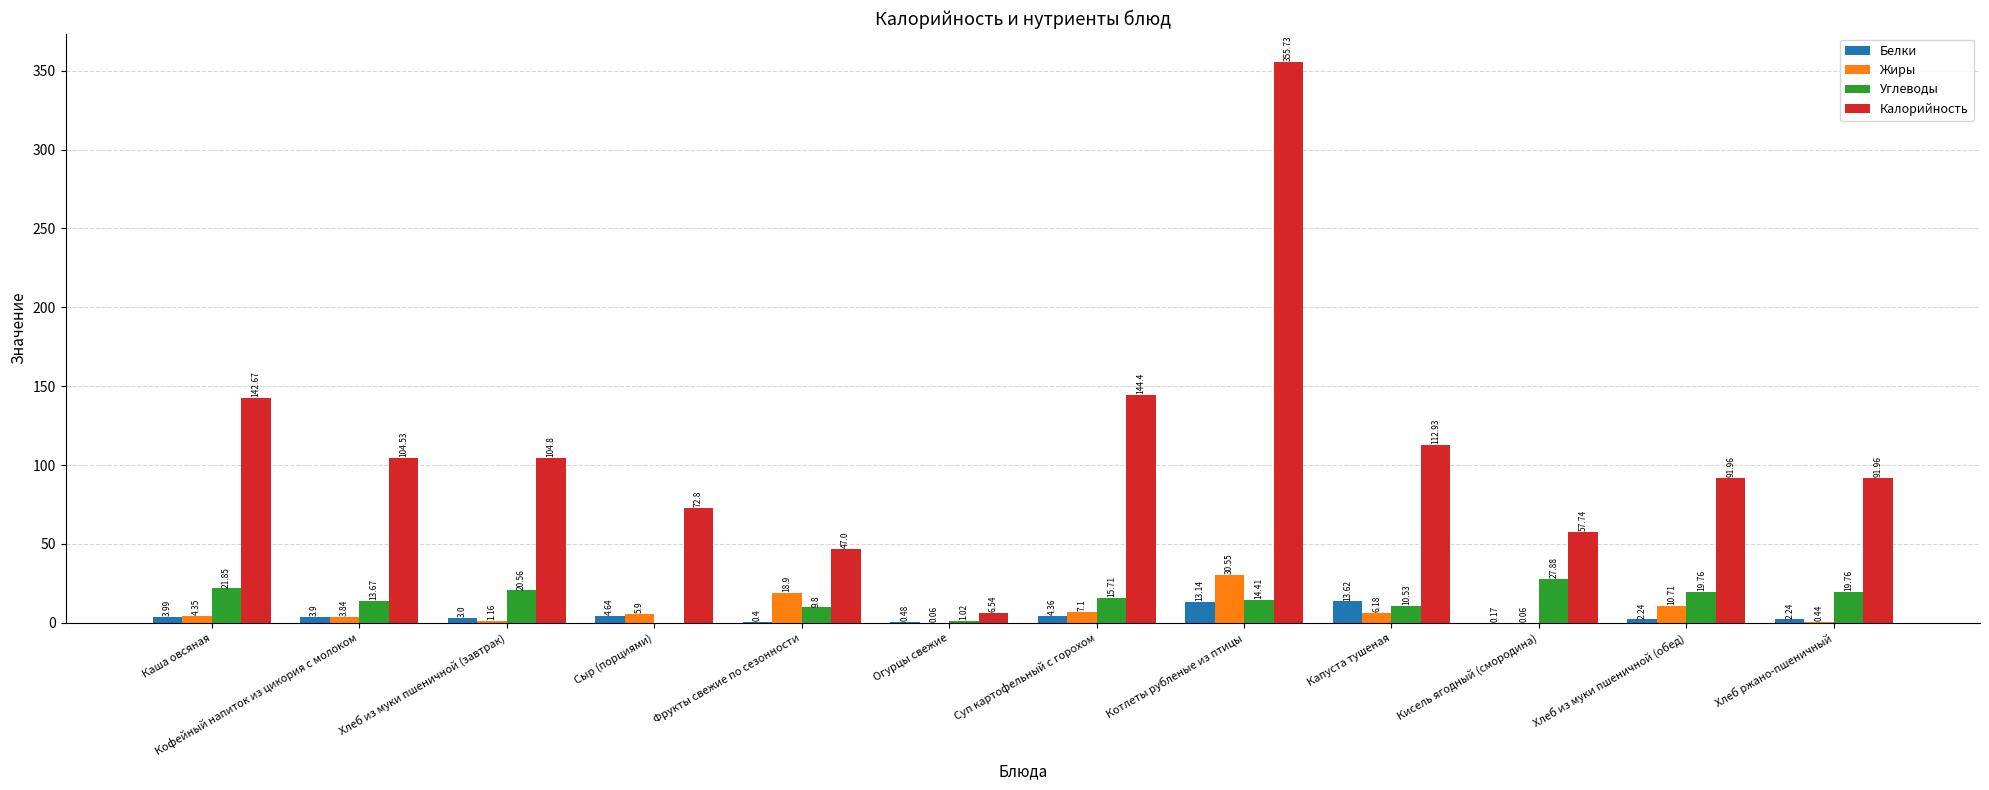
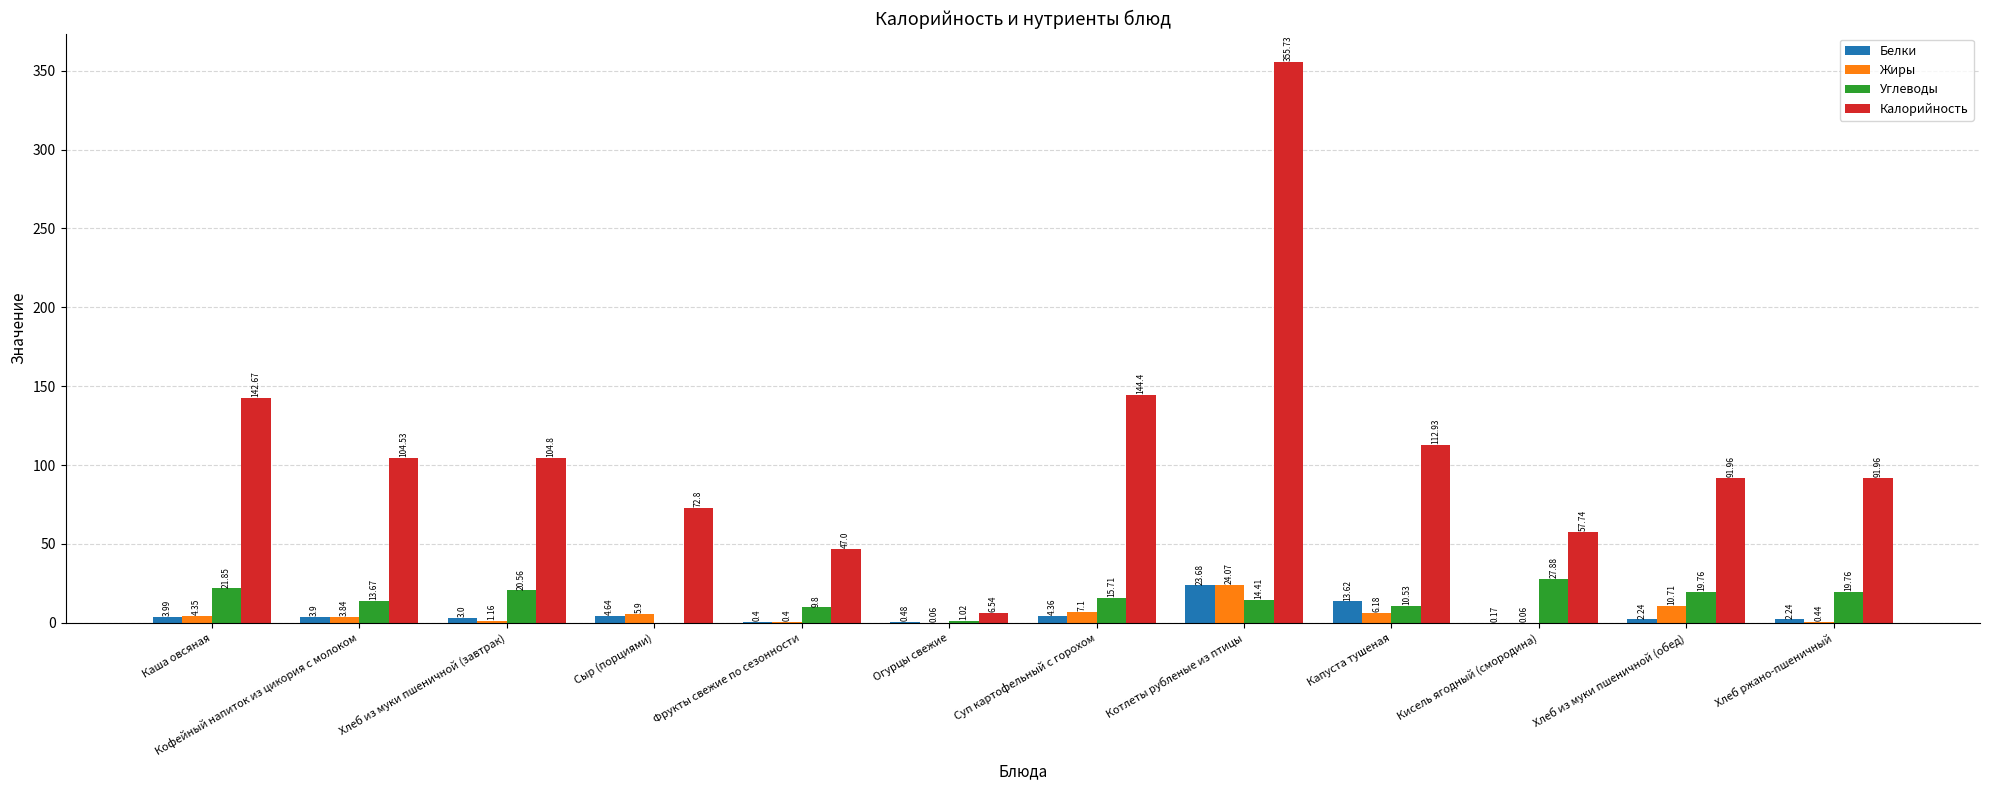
  {
    "Белки": {
      "Каша овсяная": 3.99,
      "Кофейный напиток из цикория с молоком": 3.9,
      "Хлеб из муки пшеничной (завтрак)": 3.0,
      "Сыр (порциями)": 4.64,
      "Фрукты свежие по сезонности": 0.4,
      "Огурцы свежие": 0.48,
      "Суп картофельный с горохом": 4.36,
-     "Котлеты рубленые из птицы": 13.14,
+     "Котлеты рубленые из птицы": 23.68,
      "Капуста тушеная": 13.62,
      "Кисель ягодный (смородина)": 0.17,
      "Хлеб из муки пшеничной (обед)": 2.24,
      "Хлеб ржано-пшеничный": 2.24
    },
    "Жиры": {
      "Каша овсяная": 4.35,
      "Кофейный напиток из цикория с молоком": 3.84,
      "Хлеб из муки пшеничной (завтрак)": 1.16,
      "Сыр (порциями)": 5.9,
-     "Фрукты свежие по сезонности": 18.9,
+     "Фрукты свежие по сезонности": 0.4,
      "Огурцы свежие": 0.06,
      "Суп картофельный с горохом": 7.1,
-     "Котлеты рубленые из птицы": 30.55,
+     "Котлеты рубленые из птицы": 24.07,
      "Капуста тушеная": 6.18,
      "Кисель ягодный (смородина)": 0.06,
      "Хлеб из муки пшеничной (обед)": 10.71,
      "Хлеб ржано-пшеничный": 0.44
    },
    "Углеводы": {
      "Каша овсяная": 21.85,
      "Кофейный напиток из цикория с молоком": 13.67,
      "Хлеб из муки пшеничной (завтрак)": 20.56,
      "Фрукты свежие по сезонности": 9.8,
      "Огурцы свежие": 1.02,
      "Суп картофельный с горохом": 15.71,
      "Котлеты рубленые из птицы": 14.41,
      "Капуста тушеная": 10.53,
      "Кисель ягодный (смородина)": 27.88,
      "Хлеб из муки пшеничной (обед)": 19.76,
      "Хлеб ржано-пшеничный": 19.76
    },
    "Калорийность": {
      "Каша овсяная": 142.67,
      "Кофейный напиток из цикория с молоком": 104.53,
      "Хлеб из муки пшеничной (завтрак)": 104.8,
      "Сыр (порциями)": 72.8,
      "Фрукты свежие по сезонности": 47.0,
      "Огурцы свежие": 6.54,
      "Суп картофельный с горохом": 144.4,
      "Котлеты рубленые из птицы": 355.73,
      "Капуста тушеная": 112.93,
      "Кисель ягодный (смородина)": 57.74,
      "Хлеб из муки пшеничной (обед)": 91.96,
      "Хлеб ржано-пшеничный": 91.96
    }
  }
